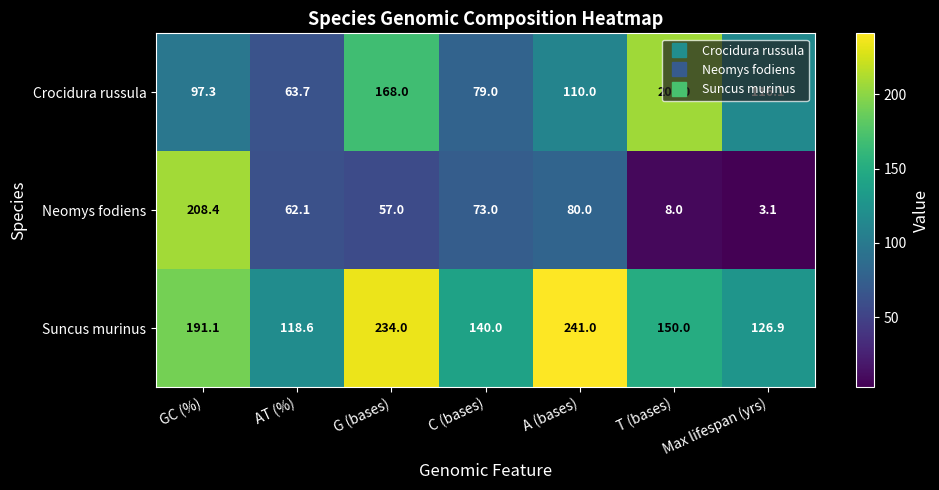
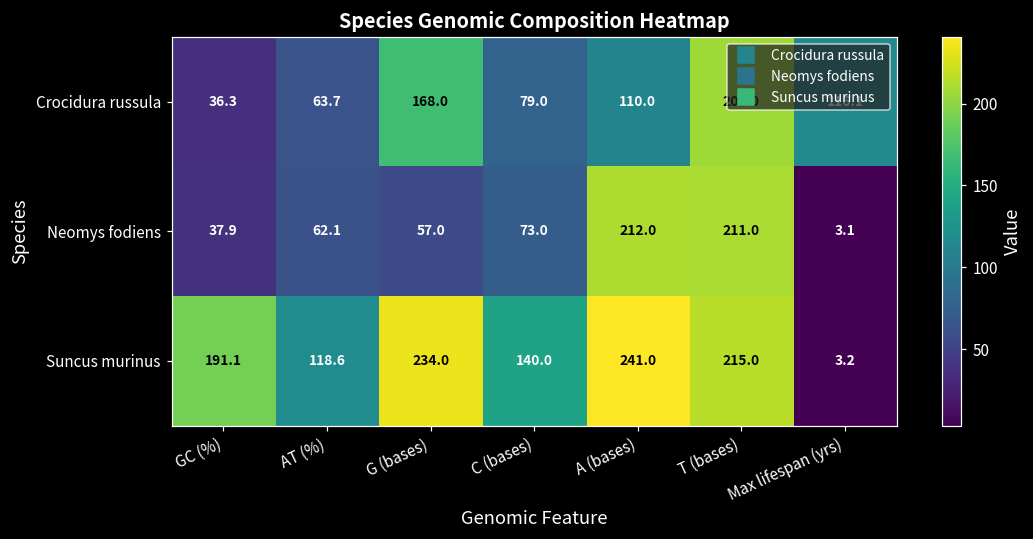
  {
    "Crocidura russula": {
-     "GC (%)": 97.3,
+     "GC (%)": 36.3,
      "AT (%)": 63.7,
      "G (bases)": 168.0,
      "C (bases)": 79.0,
      "A (bases)": 110.0
    },
    "Neomys fodiens": {
-     "GC (%)": 208.4,
+     "GC (%)": 37.9,
      "AT (%)": 62.1,
      "G (bases)": 57.0,
      "C (bases)": 73.0,
-     "A (bases)": 80.0,
-     "T (bases)": 8.0,
+     "A (bases)": 212.0,
+     "T (bases)": 211.0,
      "Max lifespan (yrs)": 3.1
    },
    "Suncus murinus": {
      "GC (%)": 191.1,
      "AT (%)": 118.6,
      "G (bases)": 234.0,
      "C (bases)": 140.0,
      "A (bases)": 241.0,
-     "T (bases)": 150.0,
-     "Max lifespan (yrs)": 126.9
+     "T (bases)": 215.0,
+     "Max lifespan (yrs)": 3.2
    }
  }
